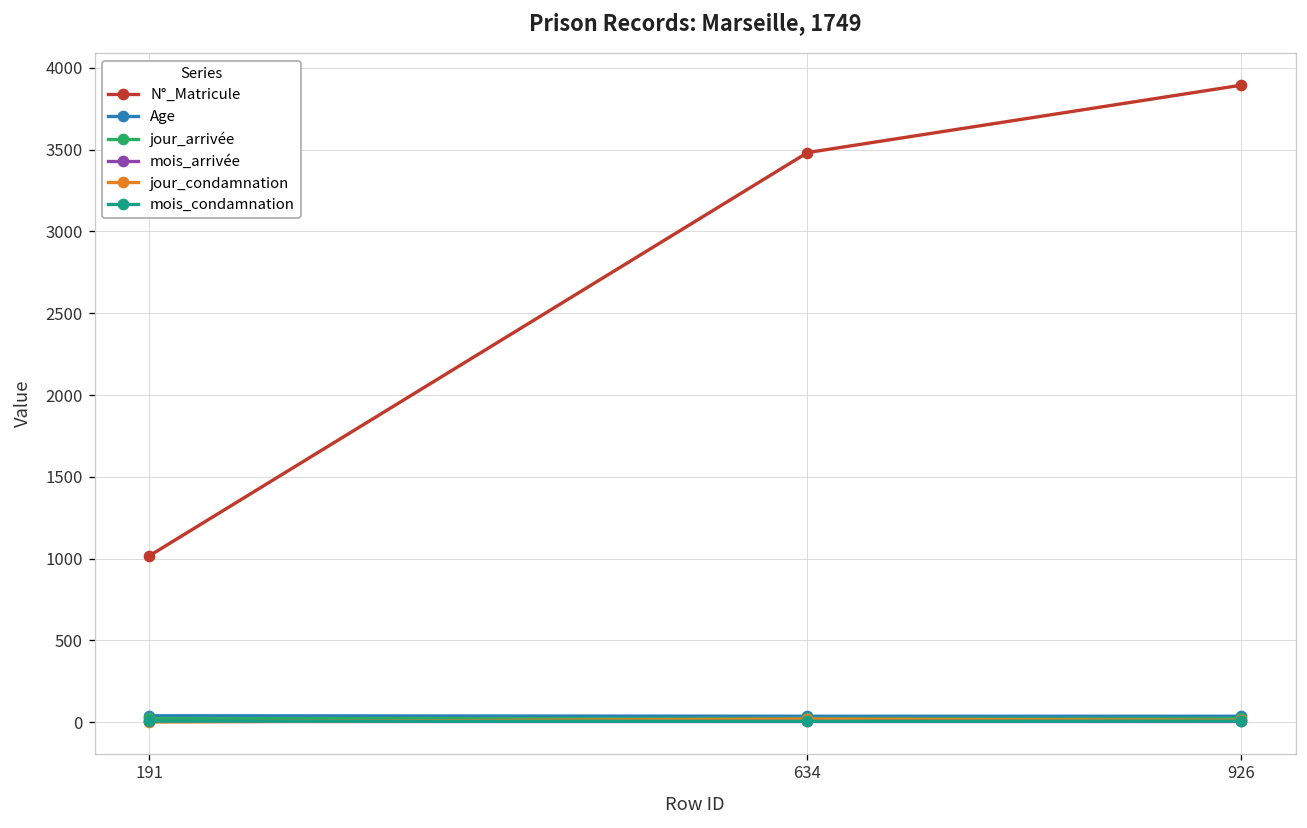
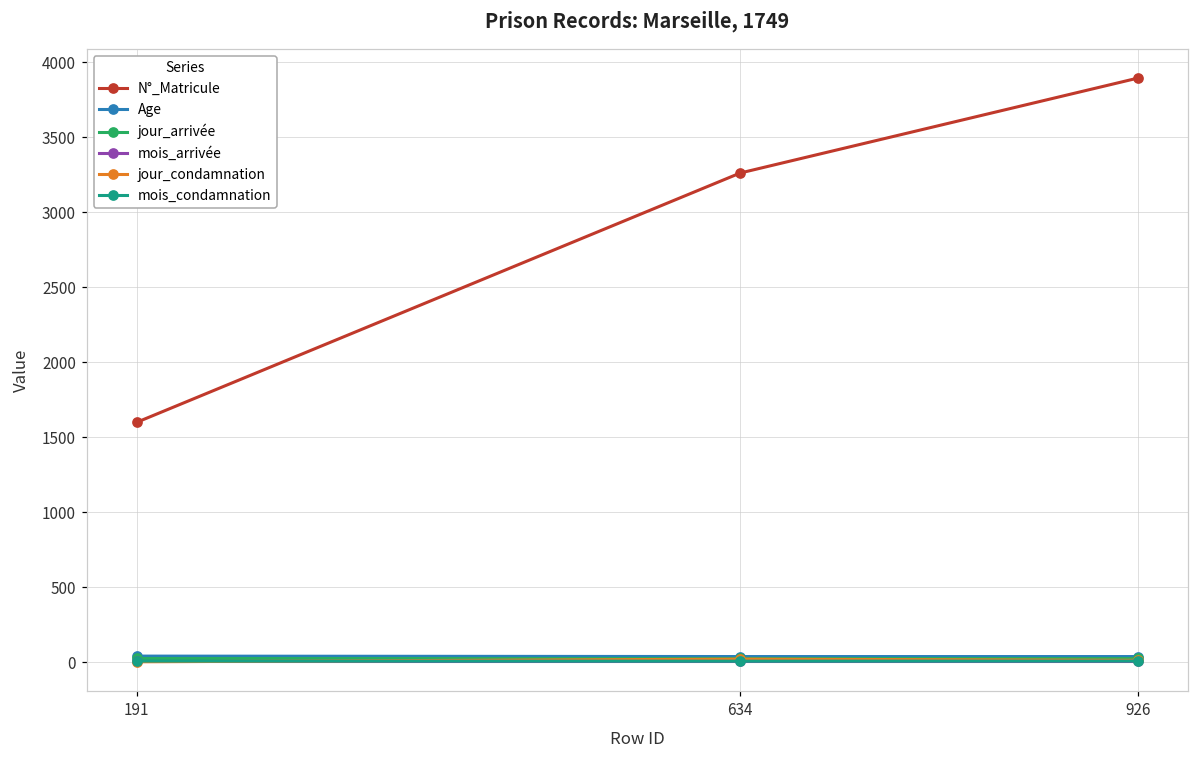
  {
    "N°_Matricule": {
-     "191": 1020,
-     "634": 3480,
+     "191": 1600,
+     "634": 3260,
      "926": 3890
    }
  }
